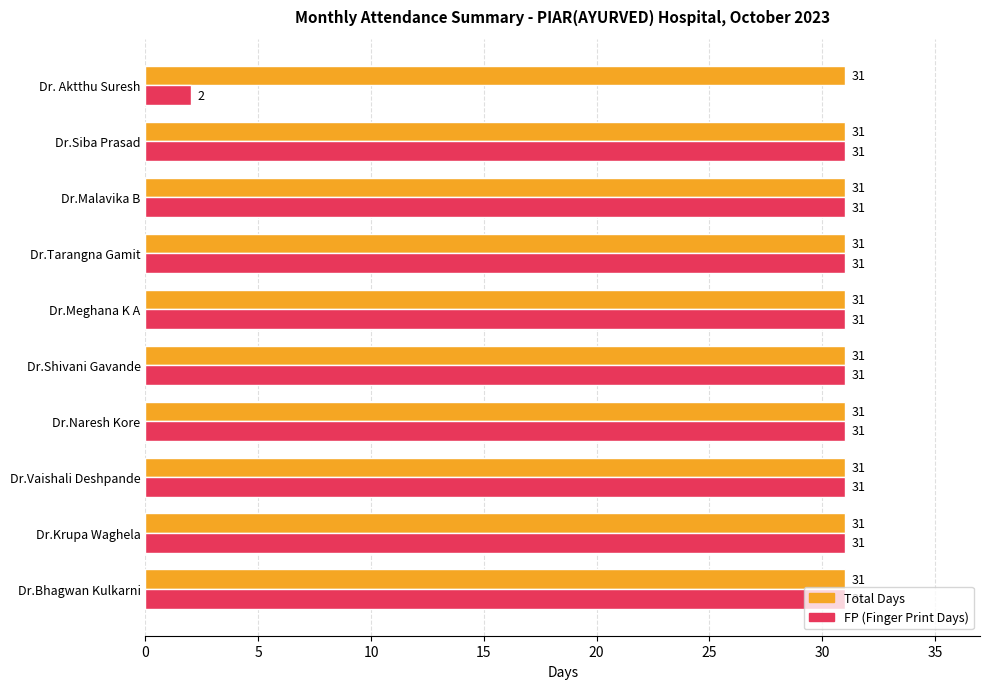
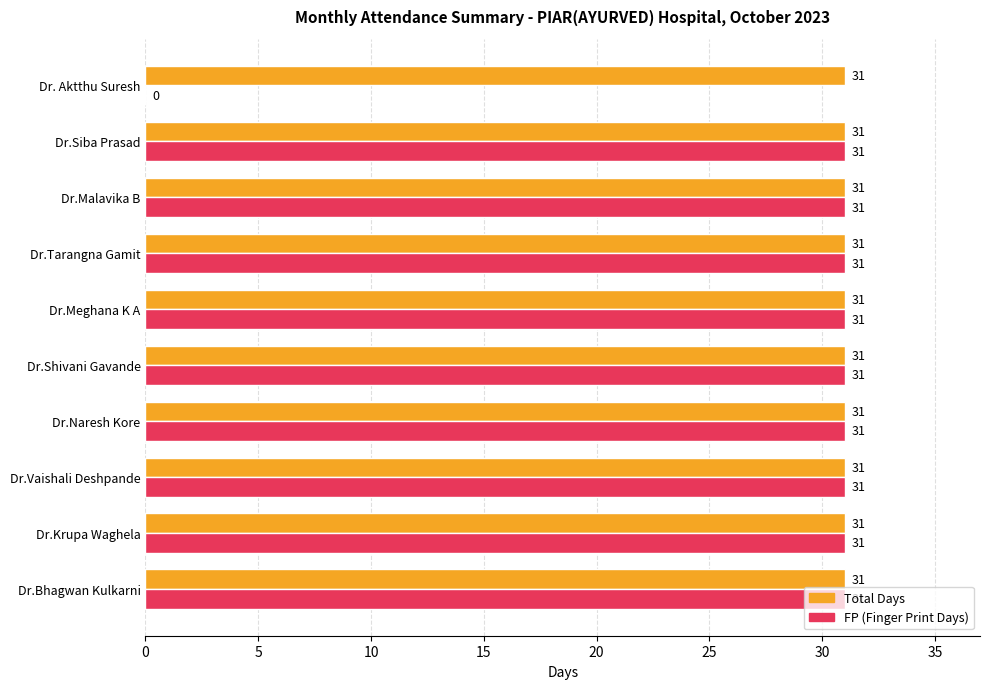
  {
    "Total Days": {
      "Dr. Aktthu Suresh": 31,
      "Dr.Siba Prasad": 31,
      "Dr.Malavika B": 31,
      "Dr.Tarangna Gamit": 31,
      "Dr.Meghana K A": 31,
      "Dr.Shivani Gavande": 31,
      "Dr.Naresh Kore": 31,
      "Dr.Vaishali Deshpande": 31,
      "Dr.Krupa Waghela": 31,
      "Dr.Bhagwan Kulkarni": 31
    },
    "FP (Finger Print Days)": {
-     "Dr. Aktthu Suresh": 2,
+     "Dr. Aktthu Suresh": 0,
      "Dr.Siba Prasad": 31,
      "Dr.Malavika B": 31,
      "Dr.Tarangna Gamit": 31,
      "Dr.Meghana K A": 31,
      "Dr.Shivani Gavande": 31,
      "Dr.Naresh Kore": 31,
      "Dr.Vaishali Deshpande": 31,
      "Dr.Krupa Waghela": 31
    }
  }
